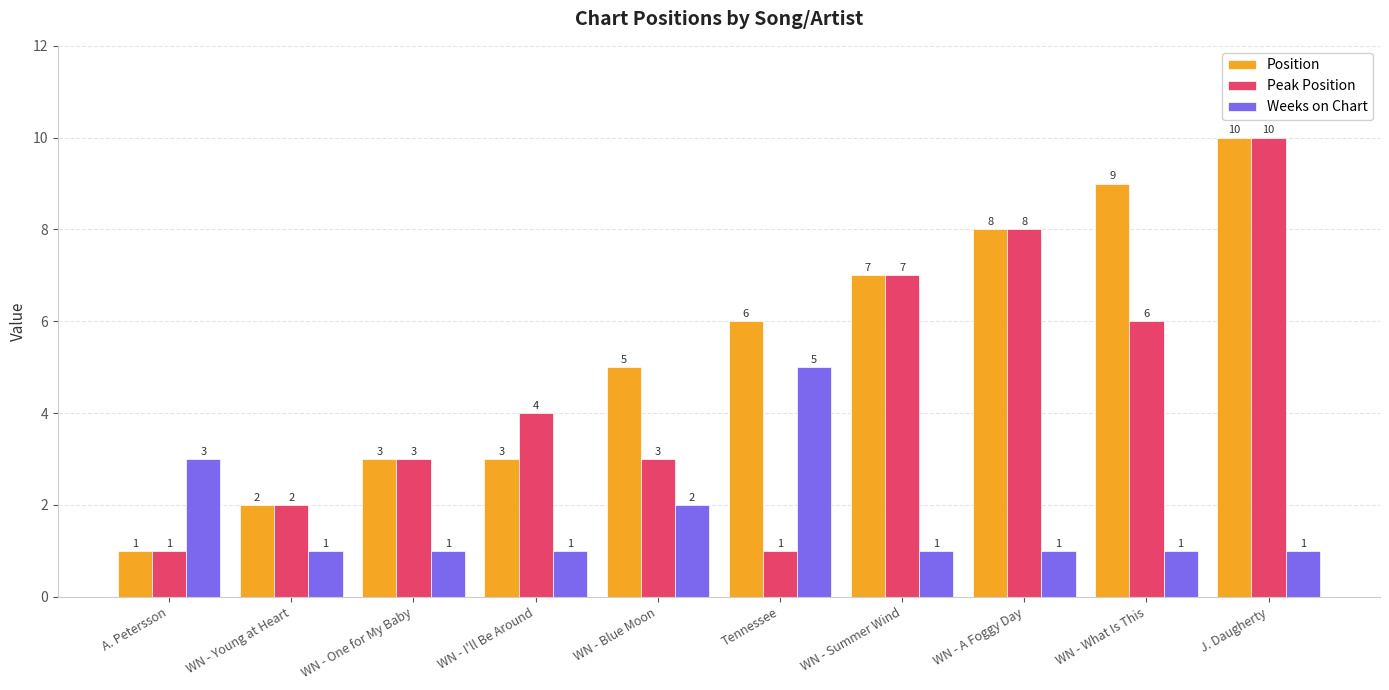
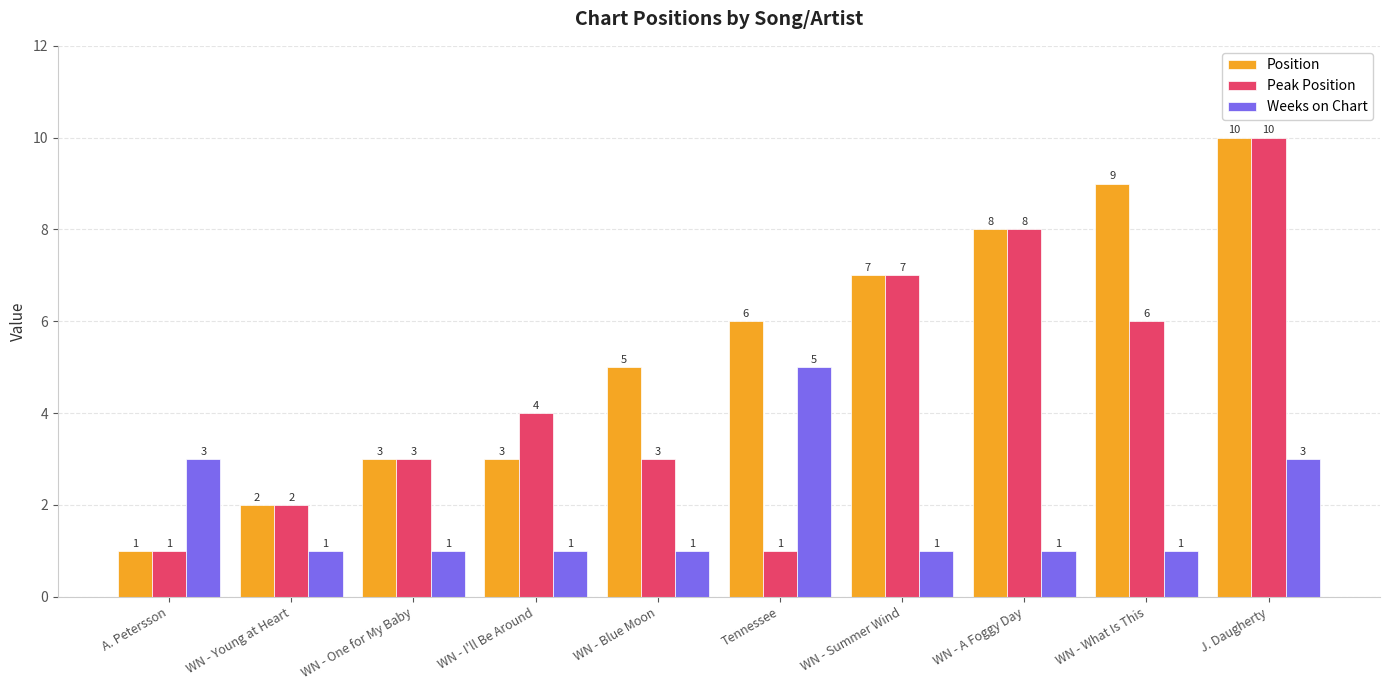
  {
    "Position": {
      "A. Petersson": 1,
      "WN - Young at Heart": 2,
      "WN - One for My Baby": 3,
      "WN - I'll Be Around": 3,
      "WN - Blue Moon": 5,
      "Tennessee": 6,
      "WN - Summer Wind": 7,
      "WN - A Foggy Day": 8,
      "WN - What Is This": 9,
      "J. Daugherty": 10
    },
    "Peak Position": {
      "A. Petersson": 1,
      "WN - Young at Heart": 2,
      "WN - One for My Baby": 3,
      "WN - I'll Be Around": 4,
      "WN - Blue Moon": 3,
      "Tennessee": 1,
      "WN - Summer Wind": 7,
      "WN - A Foggy Day": 8,
      "WN - What Is This": 6,
      "J. Daugherty": 10
    },
    "Weeks on Chart": {
      "A. Petersson": 3,
      "WN - Young at Heart": 1,
      "WN - One for My Baby": 1,
      "WN - I'll Be Around": 1,
-     "WN - Blue Moon": 2,
+     "WN - Blue Moon": 1,
      "Tennessee": 5,
      "WN - Summer Wind": 1,
      "WN - A Foggy Day": 1,
      "WN - What Is This": 1,
-     "J. Daugherty": 1
+     "J. Daugherty": 3
    }
  }
